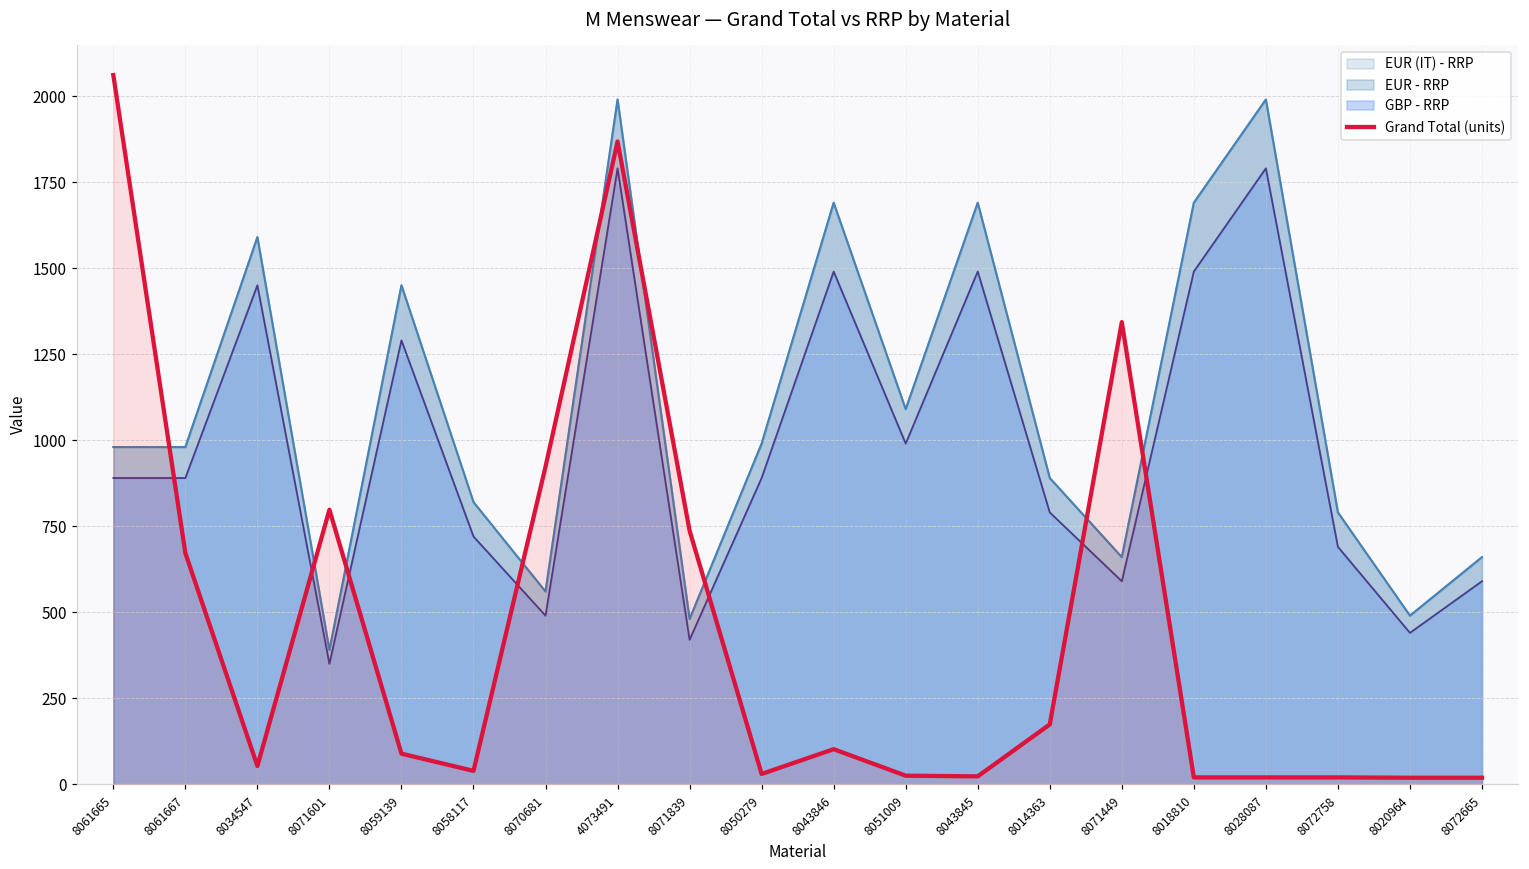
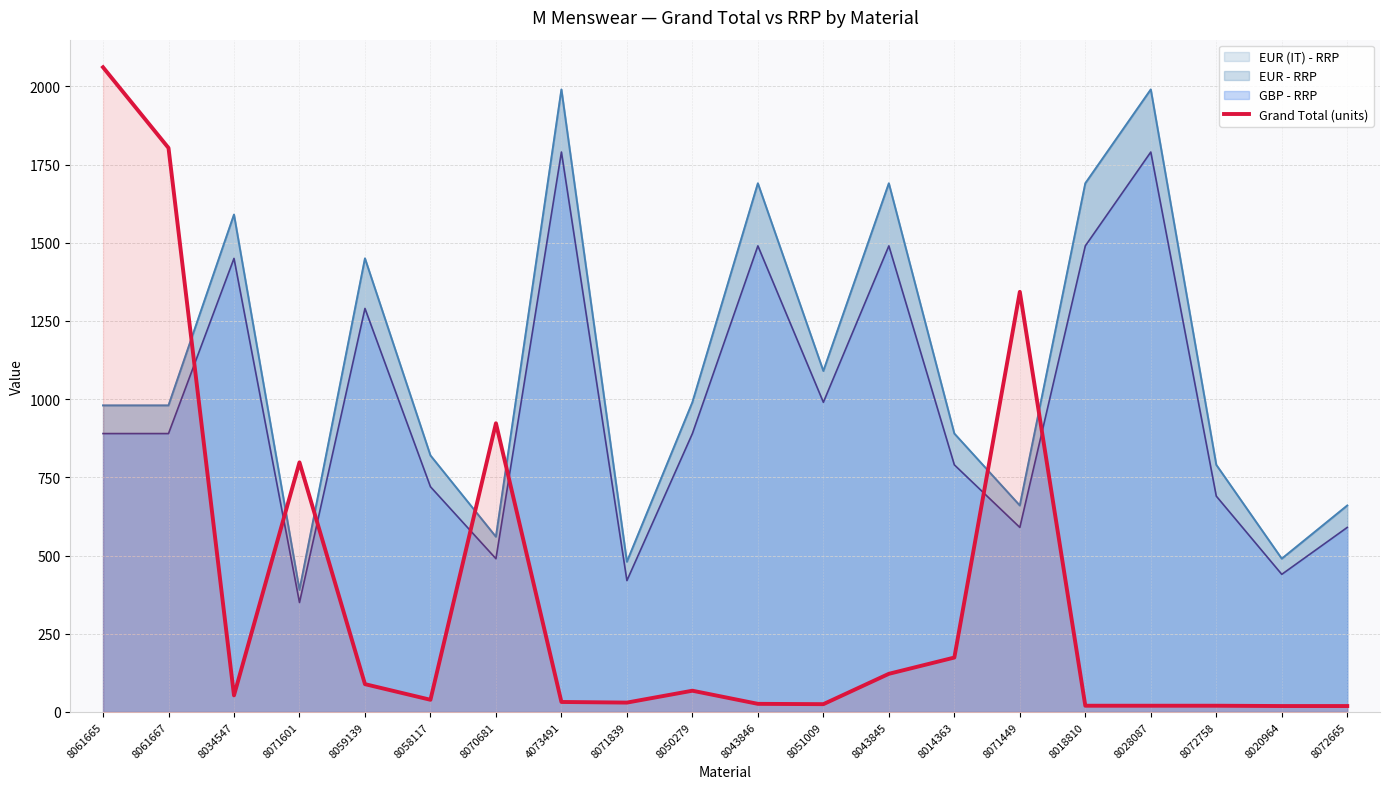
  {
    "Grand Total (units)": {
      "8061665": 2060,
-     "8061667": 670,
+     "8061667": 1800,
      "8034547": 50,
      "8071601": 800,
      "8059139": 90,
      "8058117": 40,
      "8070681": 920,
-     "4073491": 1870,
-     "8071839": 740,
-     "8050279": 30,
-     "8043846": 100,
+     "4073491": 30,
+     "8071839": 30,
+     "8050279": 70,
+     "8043846": 30,
      "8051009": 30,
-     "8043845": 20,
+     "8043845": 120,
      "8014363": 170,
      "8071449": 1340,
      "8018810": 20,
      "8028087": 20,
      "8072758": 20,
      "8020964": 20,
      "8072665": 20
    }
  }
